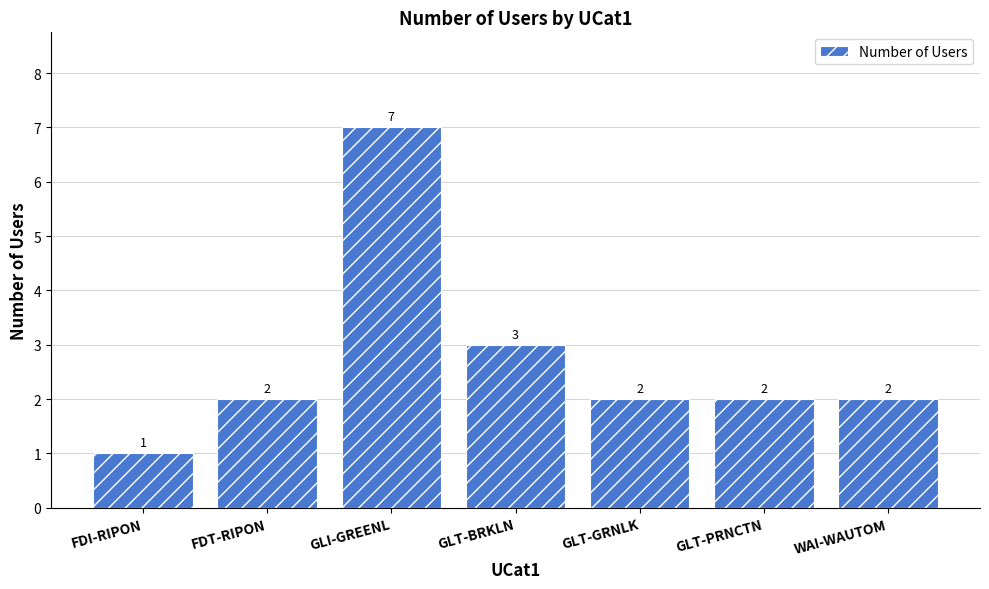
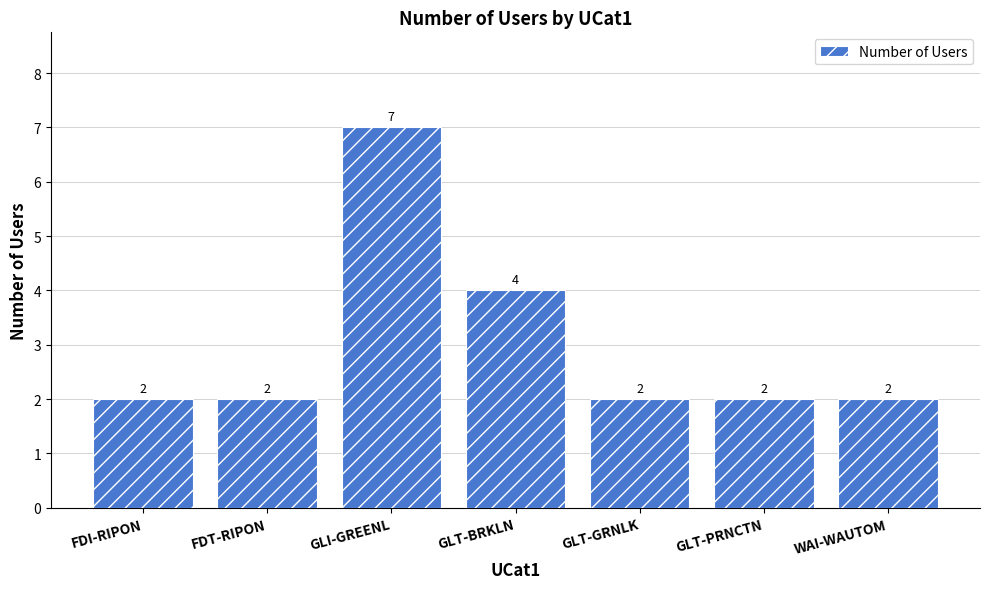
  {
-   "FDI-RIPON": 1,
+   "FDI-RIPON": 2,
    "FDT-RIPON": 2,
    "GLI-GREENL": 7,
-   "GLT-BRKLN": 3,
+   "GLT-BRKLN": 4,
    "GLT-GRNLK": 2,
    "GLT-PRNCTN": 2,
    "WAI-WAUTOM": 2
  }
